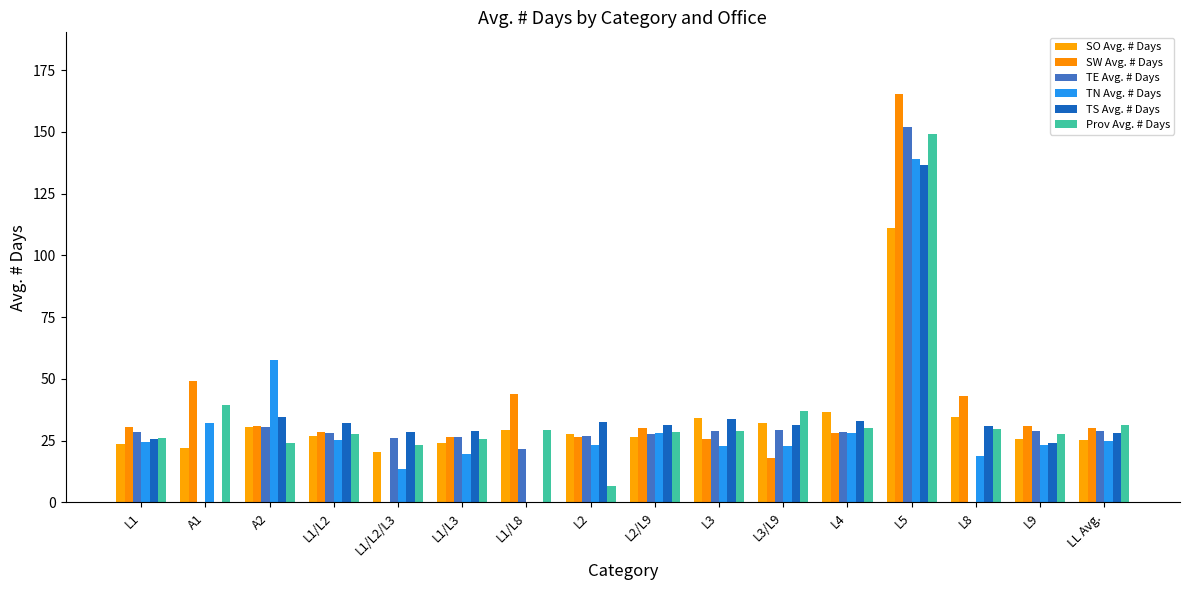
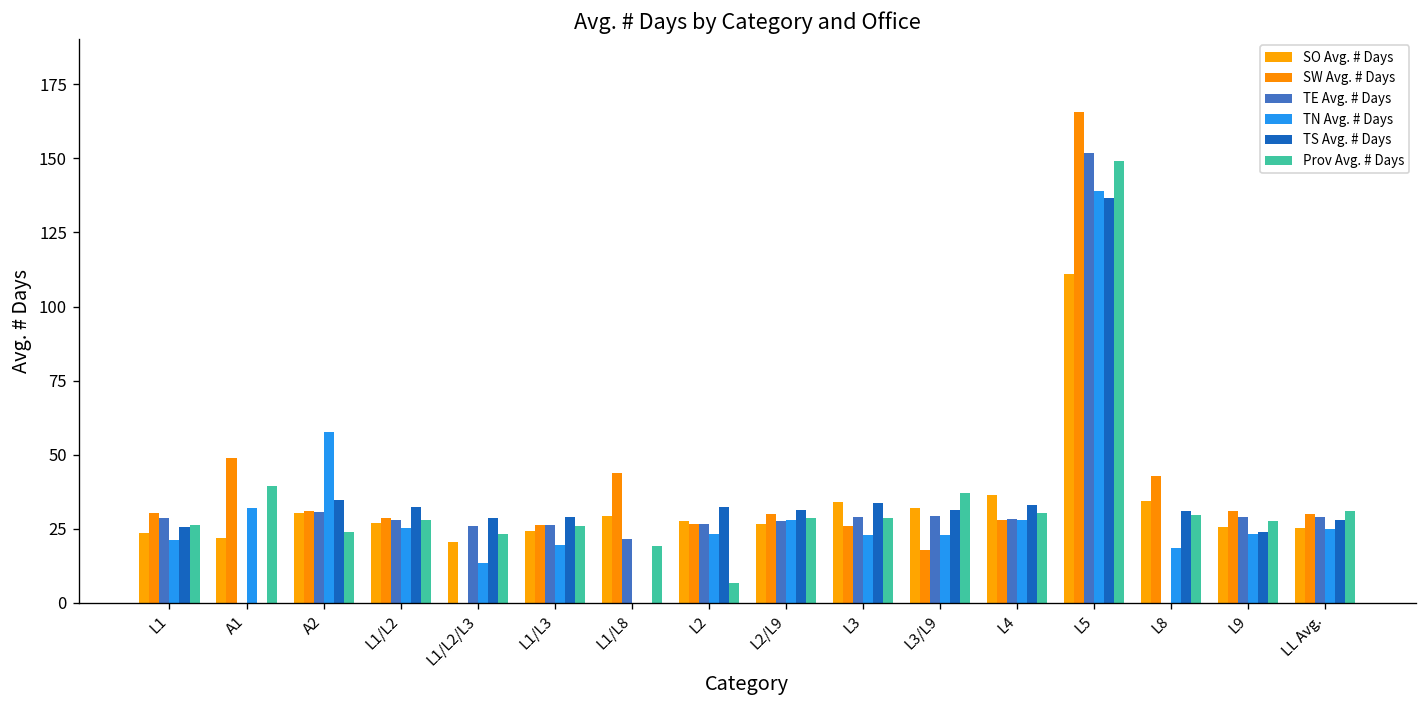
  {
    "TN Avg. # Days": {
-     "L1": 24,
+     "L1": 21,
      "A1": 32,
      "A2": 58,
      "L1/L2": 25,
      "L1/L2/L3": 14,
      "L1/L3": 20,
      "L1/L8": 0,
      "L2": 23,
      "L2/L9": 28,
      "L3": 23,
      "L3/L9": 23,
      "L4": 28,
      "L5": 139,
      "L8": 19,
      "L9": 23,
      "LL Avg.": 25
    },
    "Prov Avg. # Days": {
      "L1": 26,
      "A1": 39,
      "A2": 24,
      "L1/L2": 28,
      "L1/L2/L3": 23,
      "L1/L3": 26,
-     "L1/L8": 29,
+     "L1/L8": 19,
      "L2": 7,
      "L2/L9": 29,
      "L3": 29,
      "L3/L9": 37,
      "L4": 30,
      "L5": 149,
      "L8": 30,
      "L9": 28,
      "LL Avg.": 31
    }
  }
